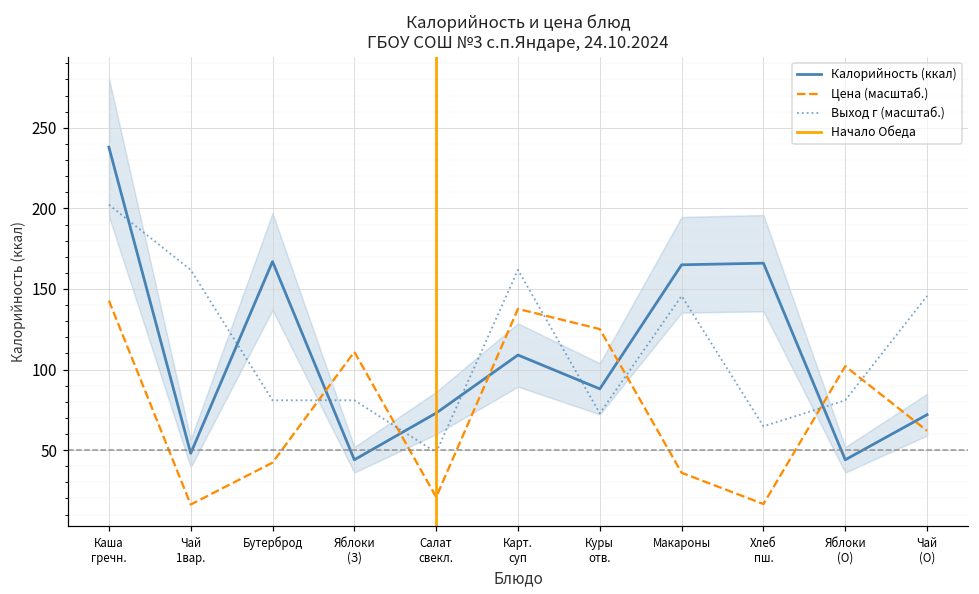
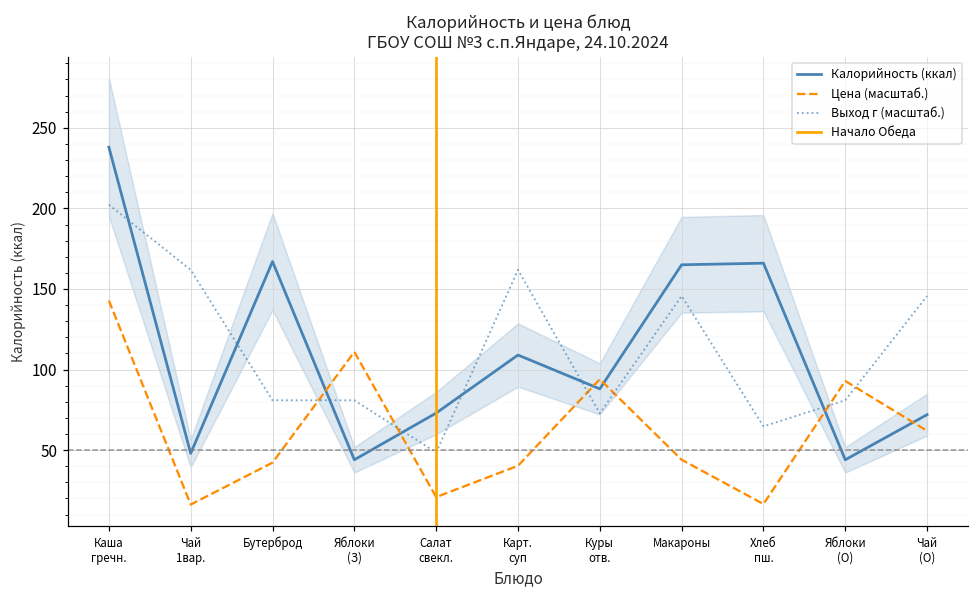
  {
    "Цена (масштаб.)": {
      "Каша гречн.": 143,
      "Чай 1вар.": 16,
      "Бутерброд": 42,
      "Яблоки (З)": 111,
      "Салат свекл.": 21,
-     "Карт. суп": 138,
-     "Куры отв.": 125,
-     "Макароны": 36,
+     "Карт. суп": 40,
+     "Куры отв.": 94,
+     "Макароны": 44,
      "Хлеб пш.": 17,
-     "Яблоки (О)": 102,
+     "Яблоки (О)": 93,
      "Чай (О)": 62
    }
  }
